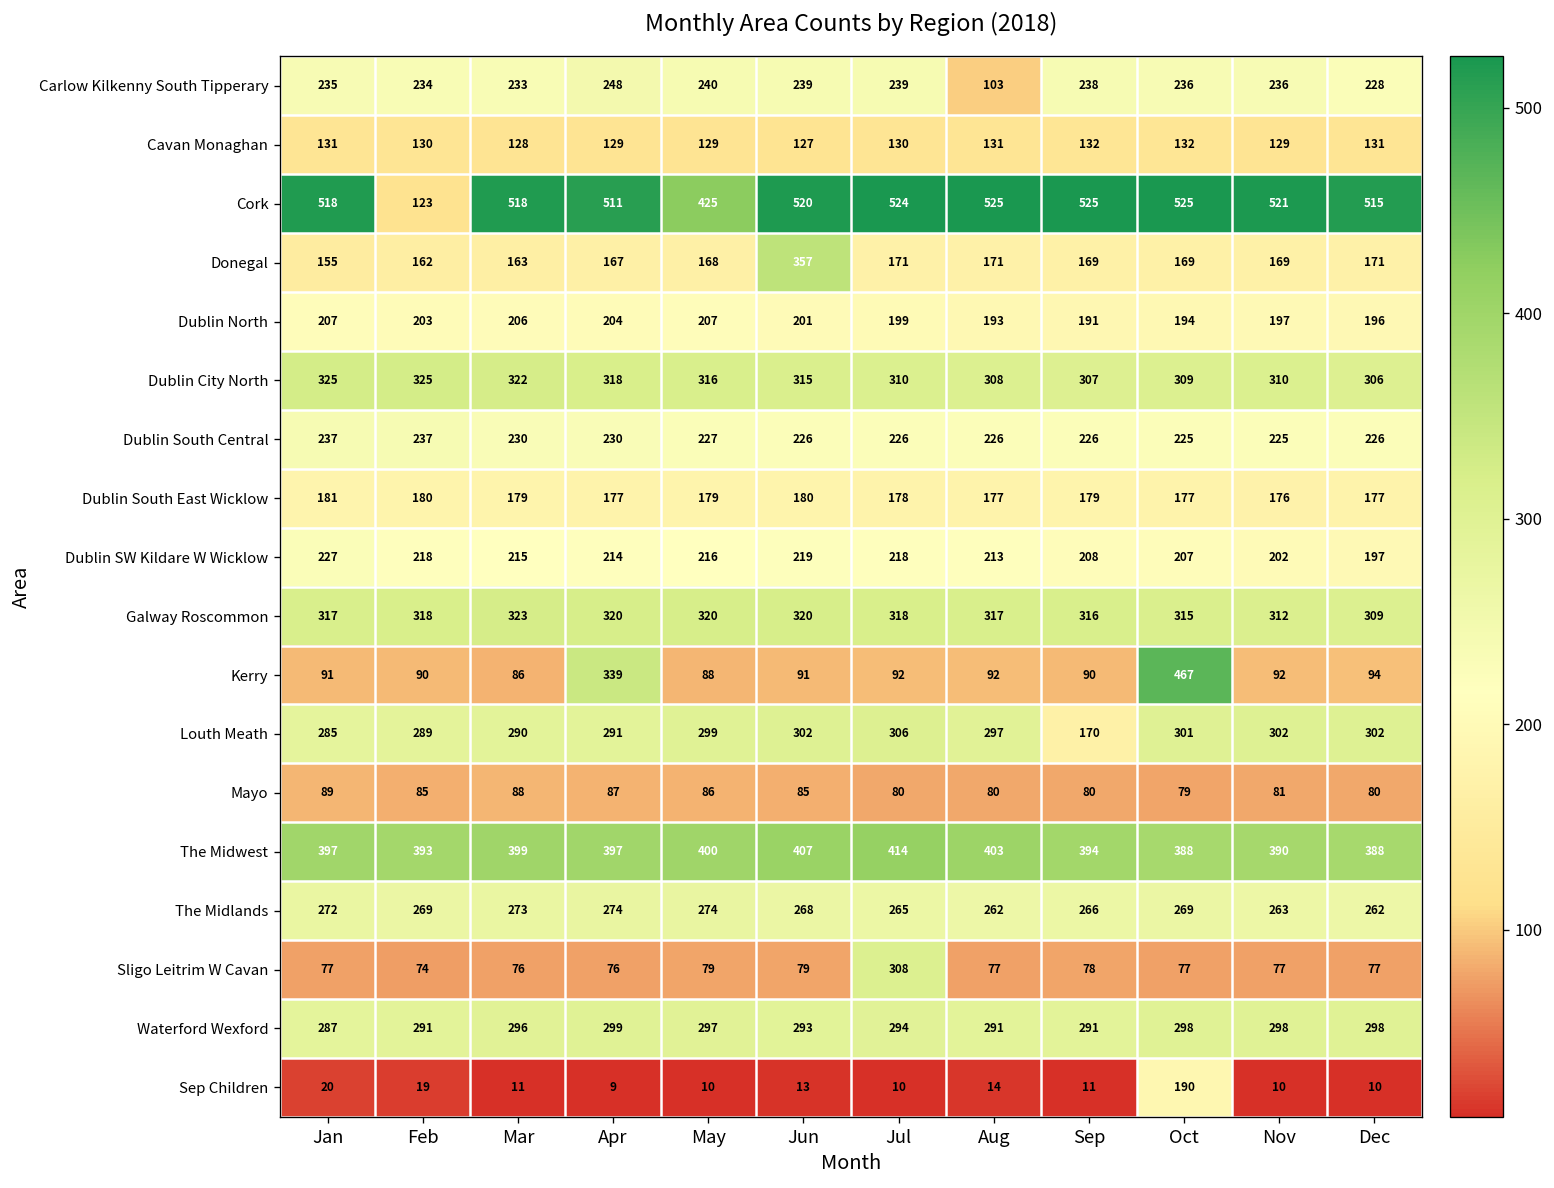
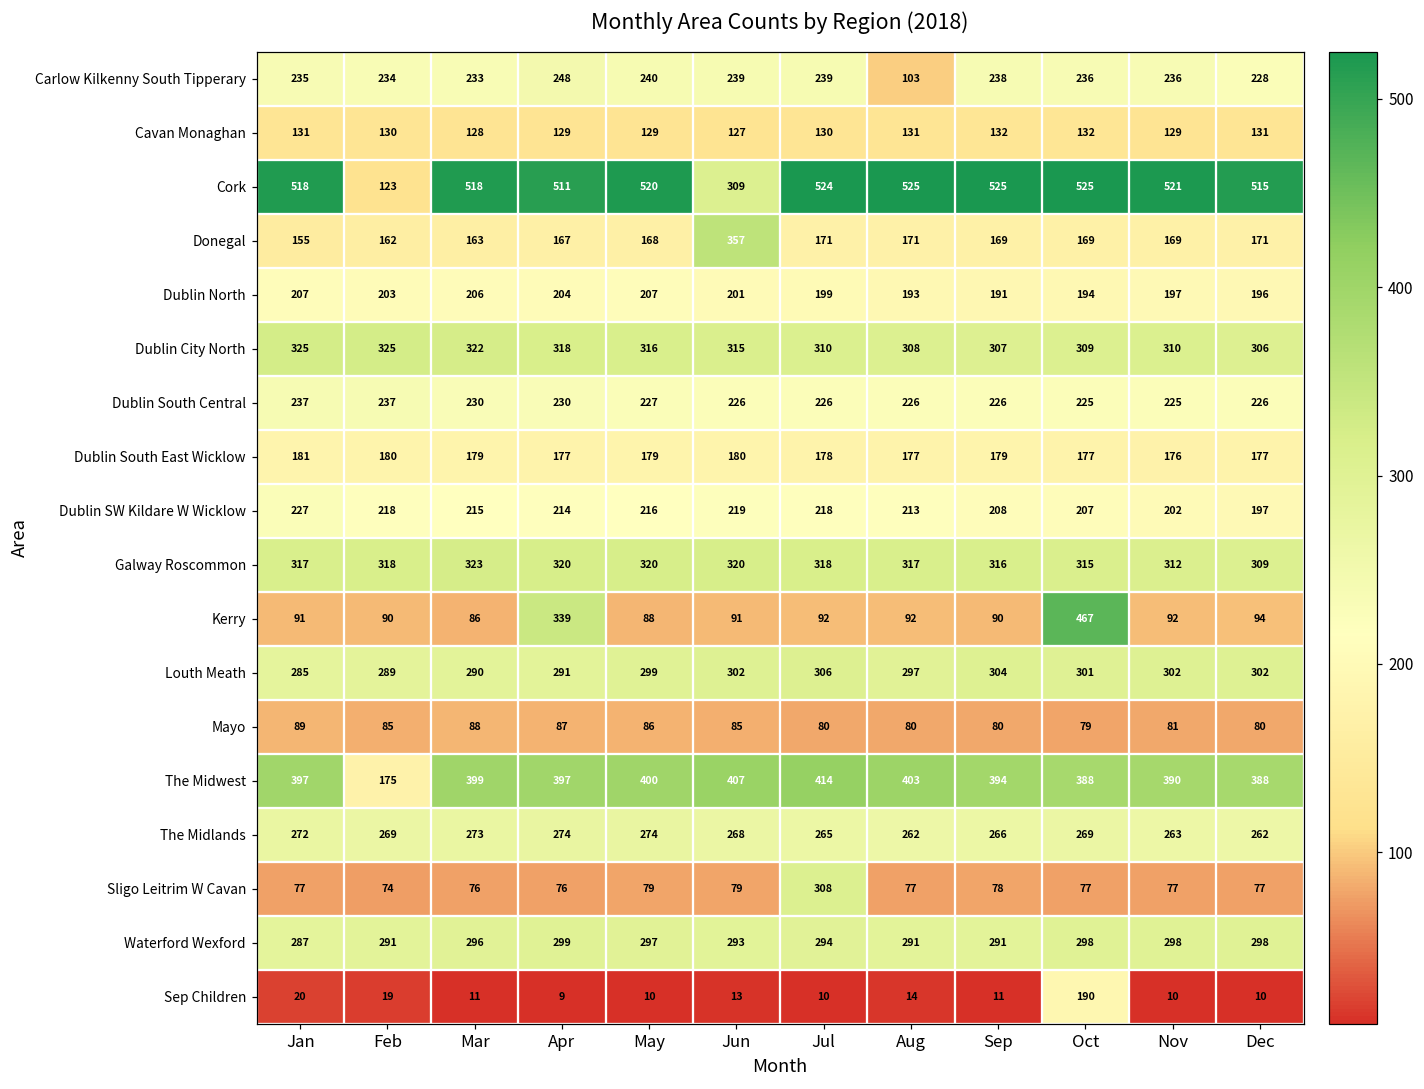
  {
    "Cork": {
      "Jan": 518,
      "Feb": 123,
      "Mar": 518,
      "Apr": 511,
-     "May": 425,
-     "Jun": 520,
+     "May": 520,
+     "Jun": 309,
      "Jul": 524,
      "Aug": 525,
      "Sep": 525,
      "Oct": 525,
      "Nov": 521,
      "Dec": 515
    },
    "Louth Meath": {
      "Jan": 285,
      "Feb": 289,
      "Mar": 290,
      "Apr": 291,
      "May": 299,
      "Jun": 302,
      "Jul": 306,
      "Aug": 297,
-     "Sep": 170,
+     "Sep": 304,
      "Oct": 301,
      "Nov": 302,
      "Dec": 302
    },
    "The Midwest": {
      "Jan": 397,
-     "Feb": 393,
+     "Feb": 175,
      "Mar": 399,
      "Apr": 397,
      "May": 400,
      "Jun": 407,
      "Jul": 414,
      "Aug": 403,
      "Sep": 394,
      "Oct": 388,
      "Nov": 390,
      "Dec": 388
    }
  }
